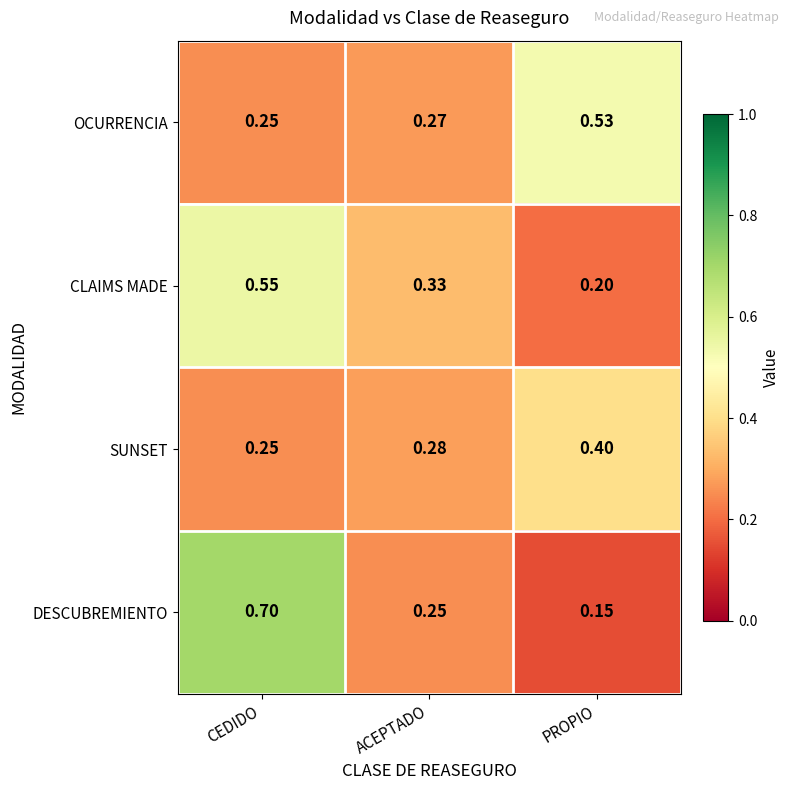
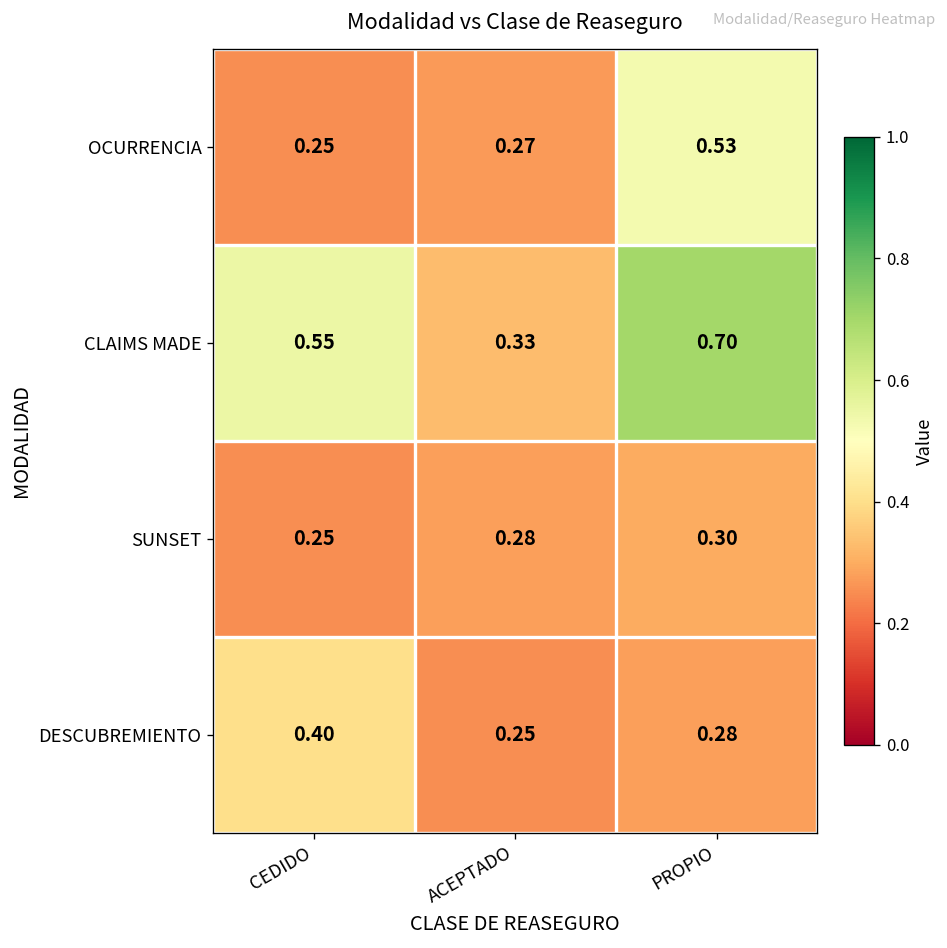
  {
    "OCURRENCIA": {
      "CEDIDO": 0.25,
      "ACEPTADO": 0.27,
      "PROPIO": 0.53
    },
    "CLAIMS MADE": {
      "CEDIDO": 0.55,
      "ACEPTADO": 0.33,
-     "PROPIO": 0.20
+     "PROPIO": 0.70
    },
    "SUNSET": {
      "CEDIDO": 0.25,
      "ACEPTADO": 0.28,
-     "PROPIO": 0.40
+     "PROPIO": 0.30
    },
    "DESCUBREMIENTO": {
-     "CEDIDO": 0.70,
+     "CEDIDO": 0.40,
      "ACEPTADO": 0.25,
-     "PROPIO": 0.15
+     "PROPIO": 0.28
    }
  }
